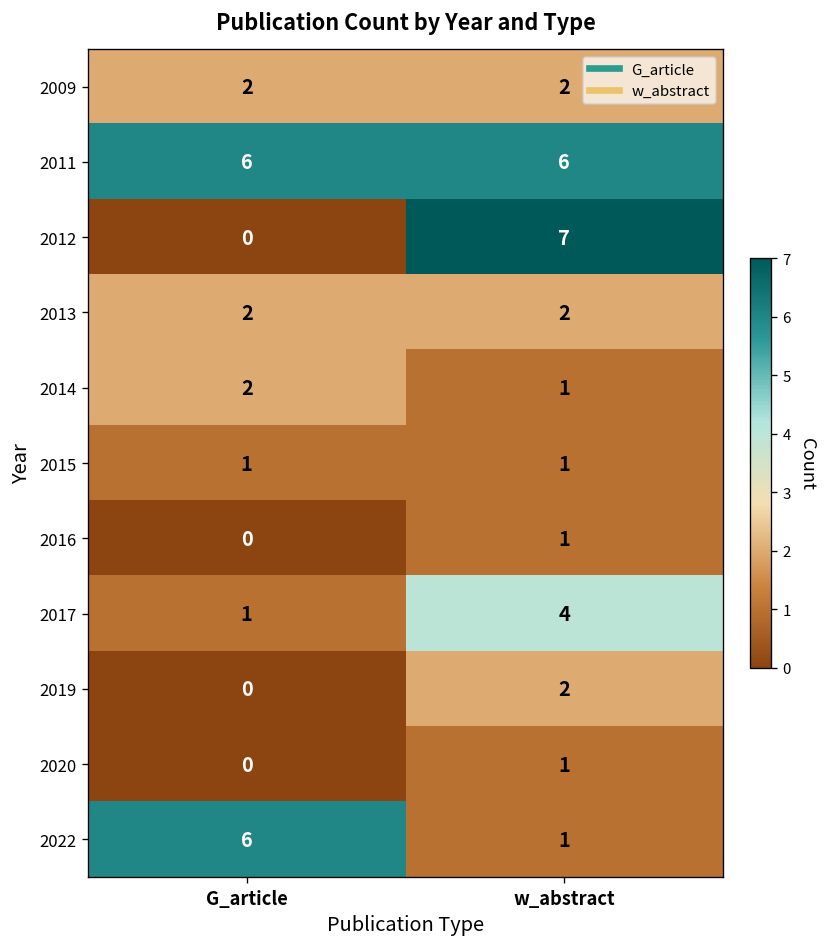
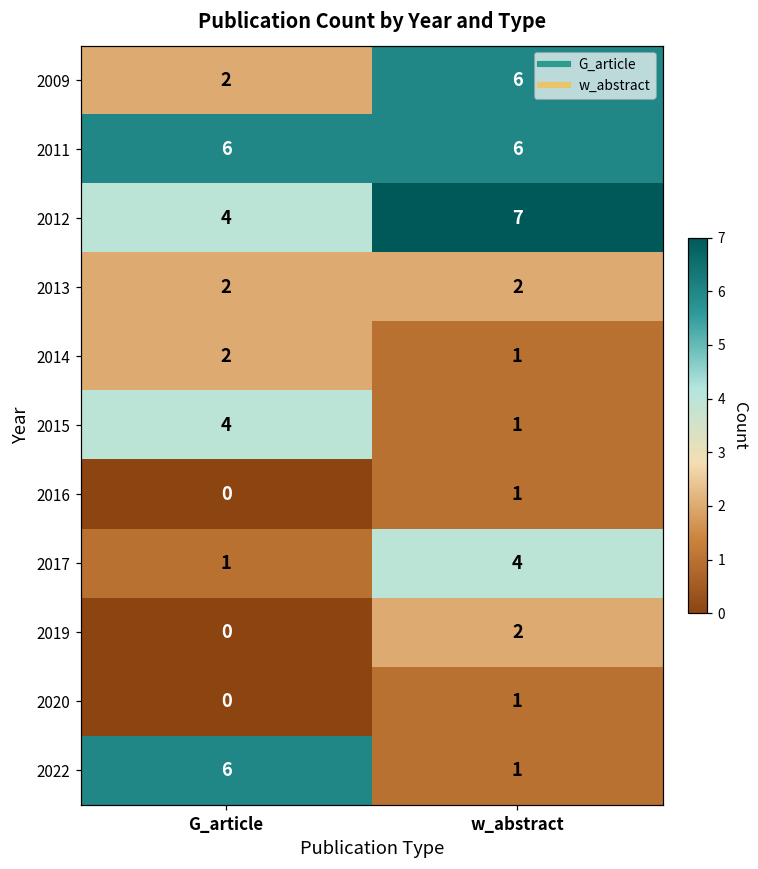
  {
    "2009": {
      "G_article": 2,
-     "w_abstract": 2
+     "w_abstract": 6
    },
    "2011": {
      "G_article": 6,
      "w_abstract": 6
    },
    "2012": {
-     "G_article": 0,
+     "G_article": 4,
      "w_abstract": 7
    },
    "2013": {
      "G_article": 2,
      "w_abstract": 2
    },
    "2014": {
      "G_article": 2,
      "w_abstract": 1
    },
    "2015": {
-     "G_article": 1,
+     "G_article": 4,
      "w_abstract": 1
    },
    "2016": {
      "G_article": 0,
      "w_abstract": 1
    },
    "2017": {
      "G_article": 1,
      "w_abstract": 4
    },
    "2019": {
      "G_article": 0,
      "w_abstract": 2
    },
    "2020": {
      "G_article": 0,
      "w_abstract": 1
    },
    "2022": {
      "G_article": 6,
      "w_abstract": 1
    }
  }
